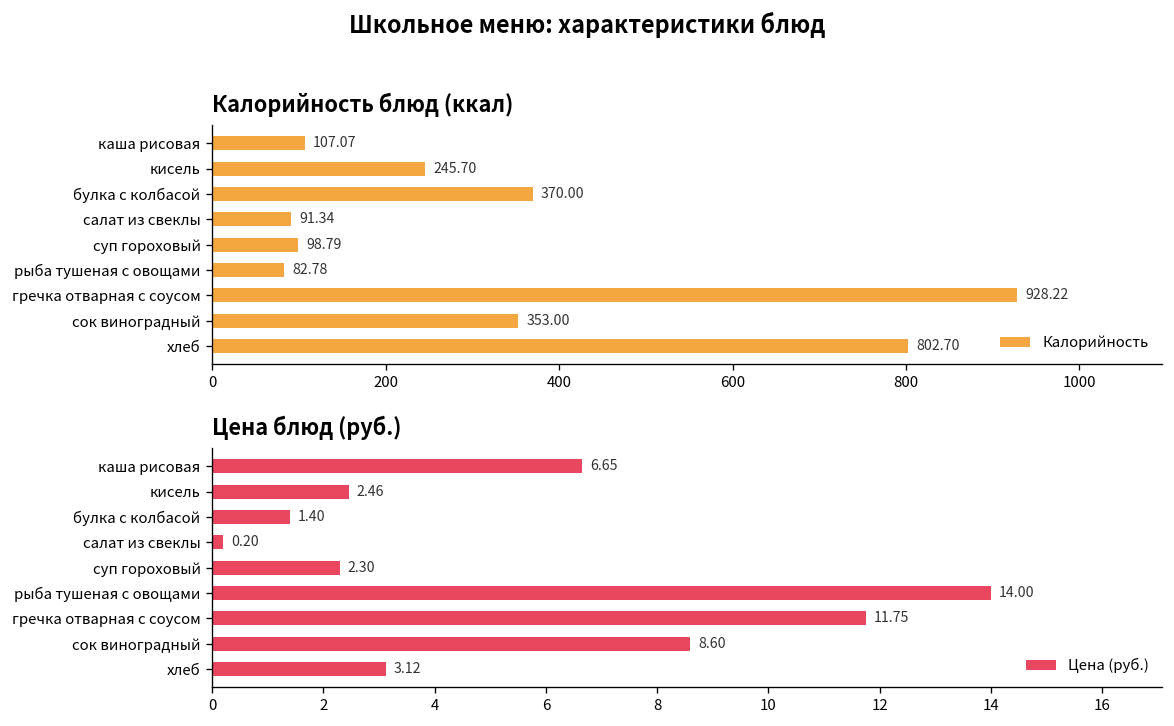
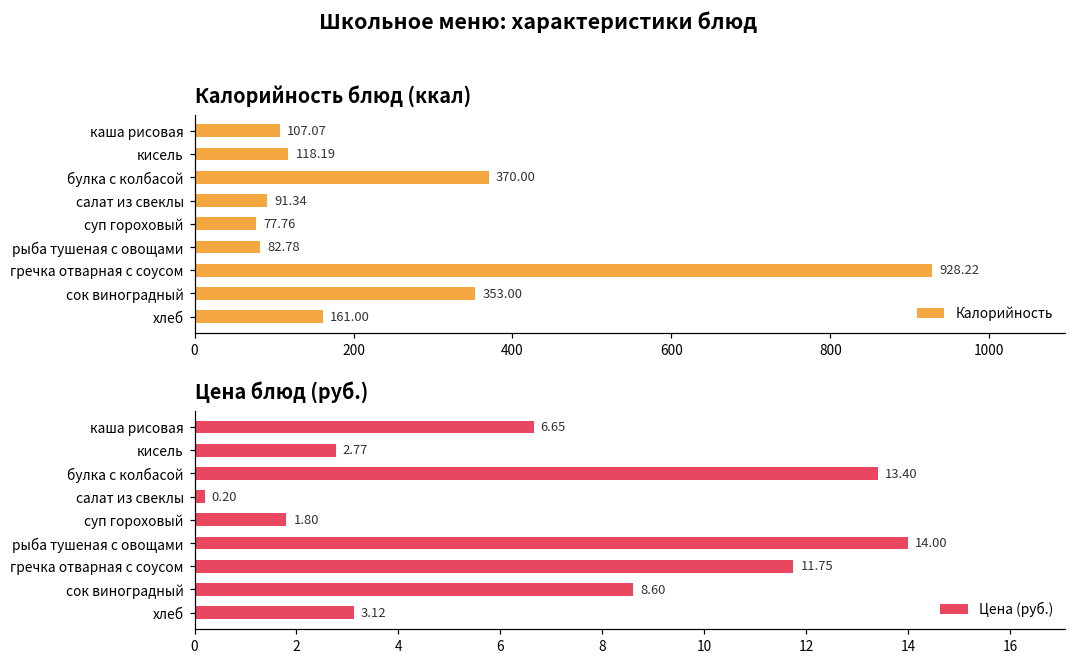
  {
    "Калорийность блюд (ккал)": {
      "каша рисовая": 107.07,
-     "кисель": 245.70,
+     "кисель": 118.19,
      "булка с колбасой": 370.00,
      "салат из свеклы": 91.34,
-     "суп гороховый": 98.79,
+     "суп гороховый": 77.76,
      "рыба тушеная с овощами": 82.78,
      "гречка отварная с соусом": 928.22,
      "сок виноградный": 353.00,
-     "хлеб": 802.70
+     "хлеб": 161.00
    },
    "Цена блюд (руб.)": {
      "каша рисовая": 6.65,
-     "кисель": 2.46,
-     "булка с колбасой": 1.40,
+     "кисель": 2.77,
+     "булка с колбасой": 13.40,
      "салат из свеклы": 0.20,
-     "суп гороховый": 2.30,
+     "суп гороховый": 1.80,
      "рыба тушеная с овощами": 14.00,
      "гречка отварная с соусом": 11.75,
      "сок виноградный": 8.60,
      "хлеб": 3.12
    }
  }
